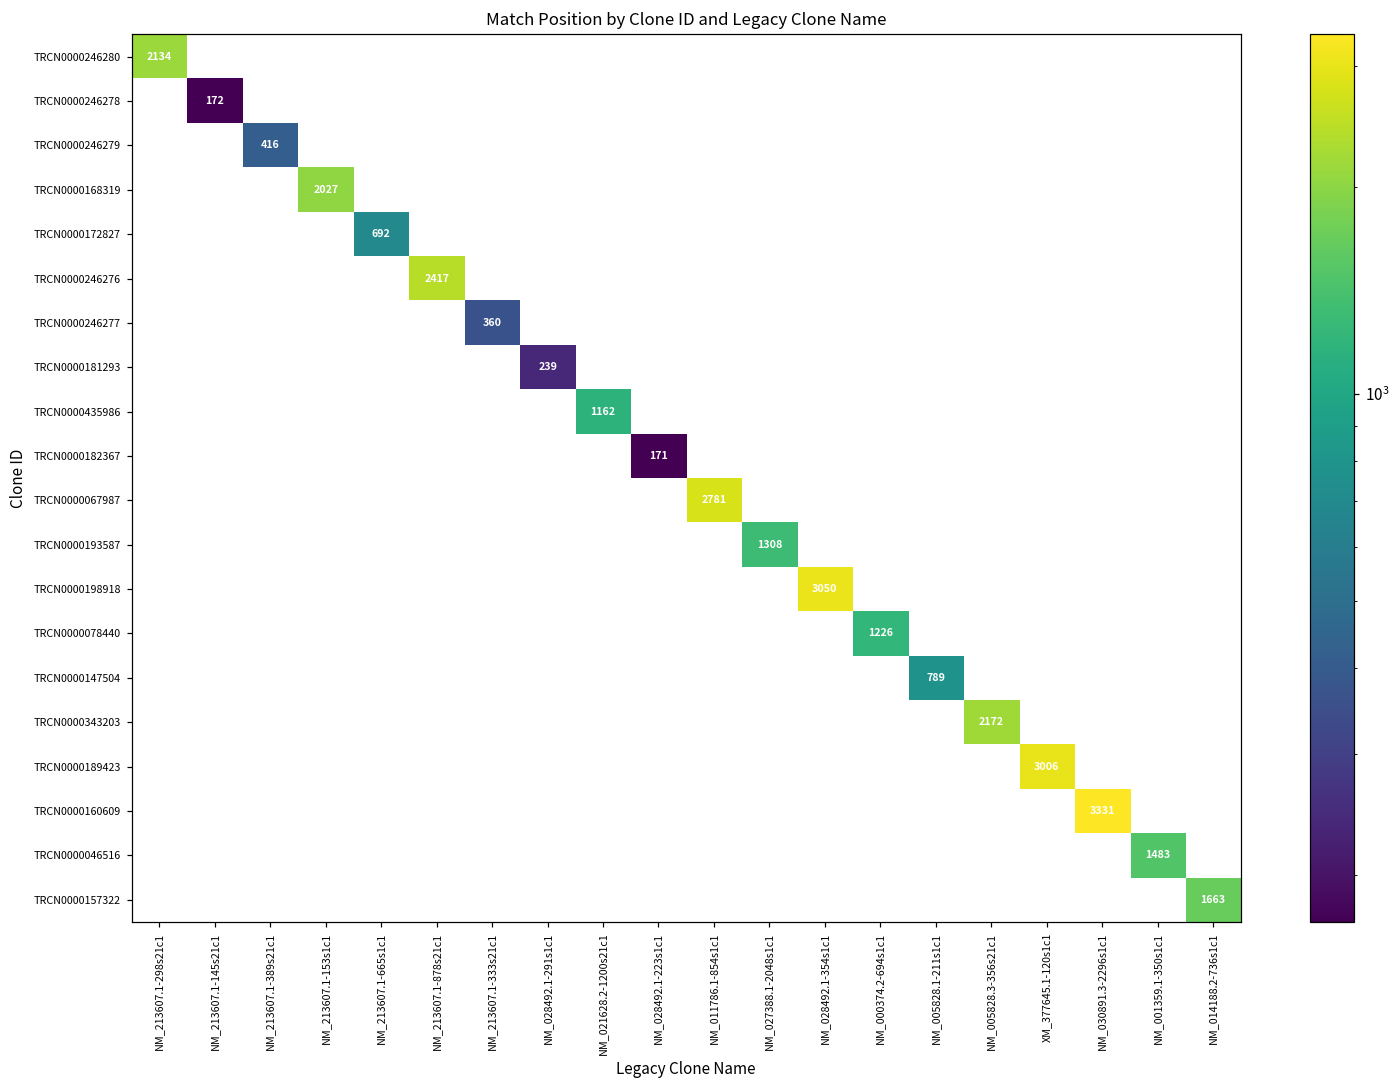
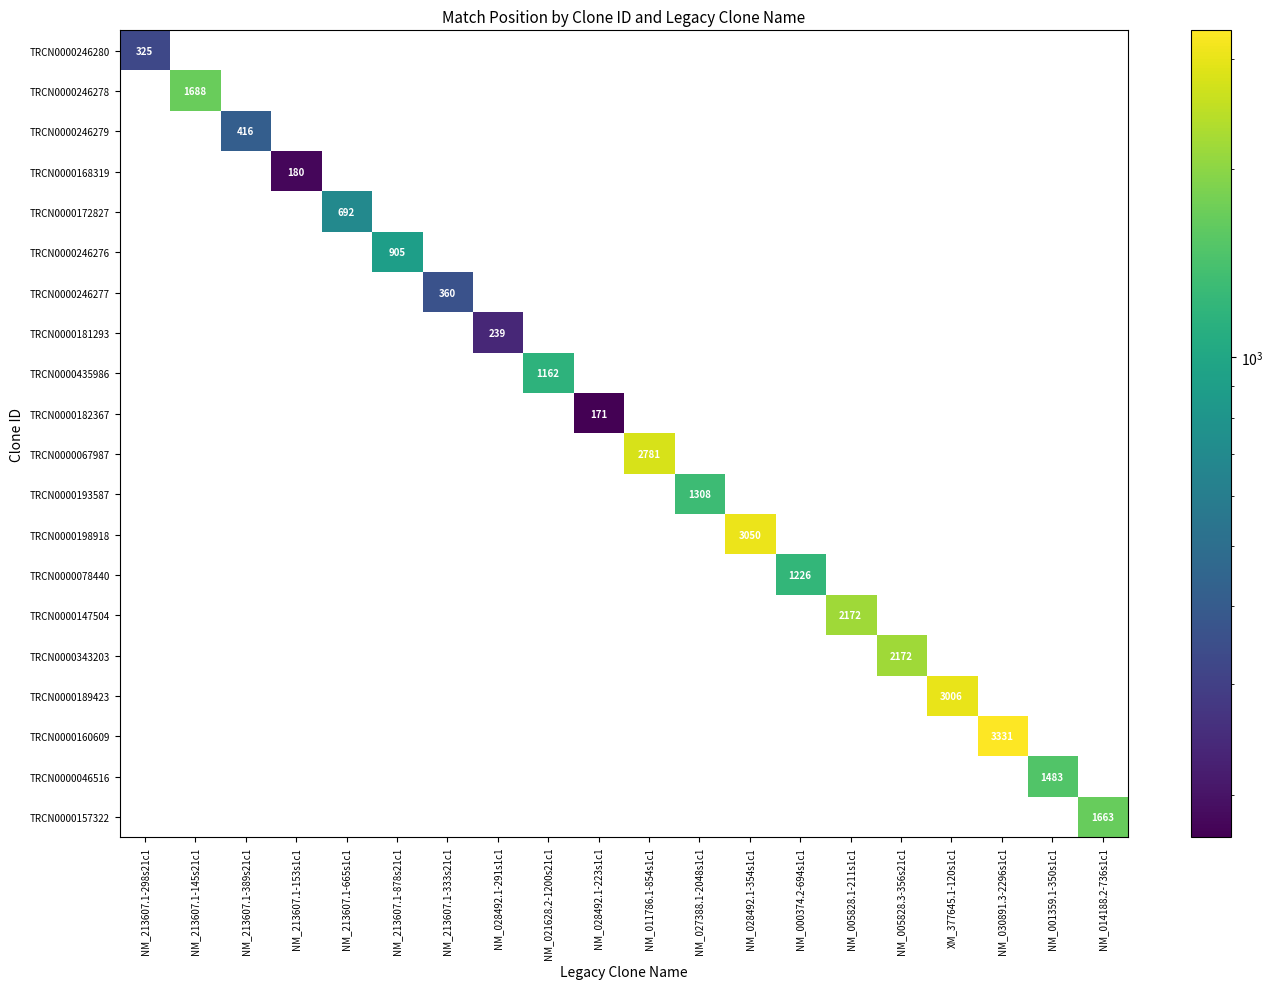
  {
    "TRCN0000246280": {
-     "NM_213607.1-298s21c1": 2134
+     "NM_213607.1-298s21c1": 325
    },
    "TRCN0000246278": {
-     "NM_213607.1-145s21c1": 172
+     "NM_213607.1-145s21c1": 1688
    },
    "TRCN0000246279": {
      "NM_213607.1-389s21c1": 416
    },
    "TRCN0000168319": {
-     "NM_213607.1-153s1c1": 2027
+     "NM_213607.1-153s1c1": 180
    },
    "TRCN0000172827": {
      "NM_213607.1-665s1c1": 692
    },
    "TRCN0000246276": {
-     "NM_213607.1-878s21c1": 2417
+     "NM_213607.1-878s21c1": 905
    },
    "TRCN0000246277": {
      "NM_213607.1-333s21c1": 360
    },
    "TRCN0000181293": {
      "NM_028492.1-291s1c1": 239
    },
    "TRCN0000435986": {
      "NM_021628.2-1200s21c1": 1162
    },
    "TRCN0000182367": {
      "NM_028492.1-223s1c1": 171
    },
    "TRCN0000067987": {
      "NM_011786.1-854s1c1": 2781
    },
    "TRCN0000193587": {
      "NM_027388.1-2048s1c1": 1308
    },
    "TRCN0000198918": {
      "NM_028492.1-354s1c1": 3050
    },
    "TRCN0000078440": {
      "NM_000374.2-694s1c1": 1226
    },
    "TRCN0000147504": {
-     "NM_005828.1-211s1c1": 789
+     "NM_005828.1-211s1c1": 2172
    },
    "TRCN0000343203": {
      "NM_005828.3-356s21c1": 2172
    },
    "TRCN0000189423": {
      "XM_377645.1-120s1c1": 3006
    },
    "TRCN0000160609": {
      "NM_030891.3-2296s1c1": 3331
    },
    "TRCN0000046516": {
      "NM_001359.1-350s1c1": 1483
    },
    "TRCN0000157322": {
      "NM_014188.2-736s1c1": 1663
    }
  }
